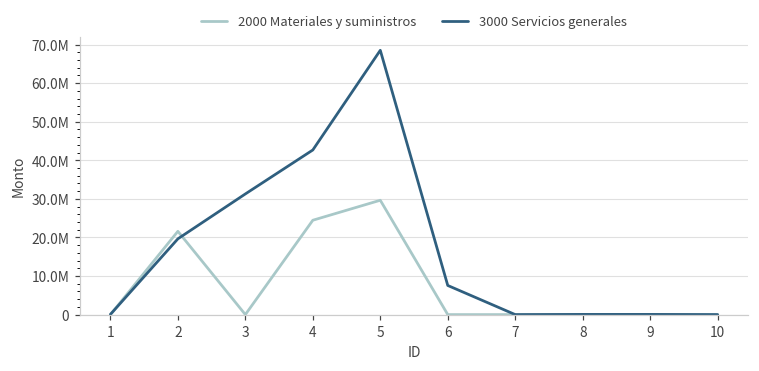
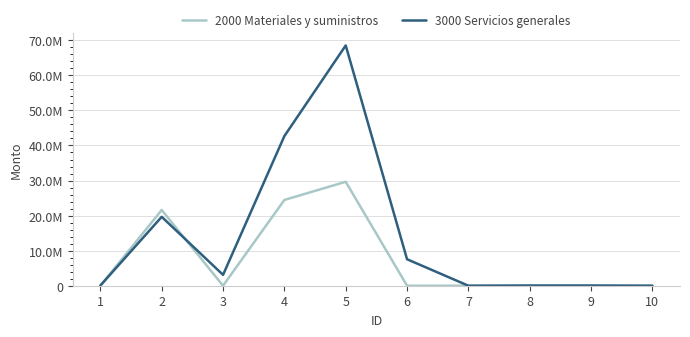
  {
    "2000 Materiales y suministros": {
      "2": 22000000,
      "3": 0,
      "4": 24000000,
      "5": 30000000,
      "6": 0
    },
    "3000 Servicios generales": {
      "2": 20000000,
-     "3": 31000000,
+     "3": 3000000,
      "4": 43000000,
      "5": 69000000,
      "6": 8000000
    }
  }
